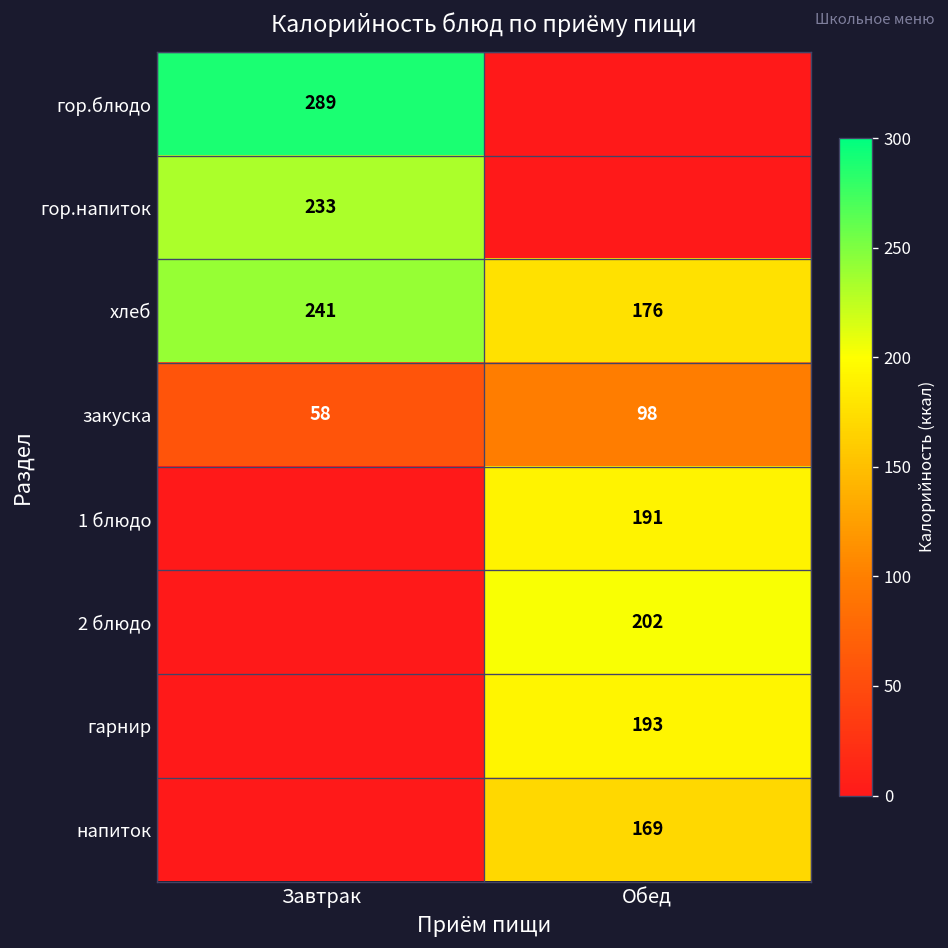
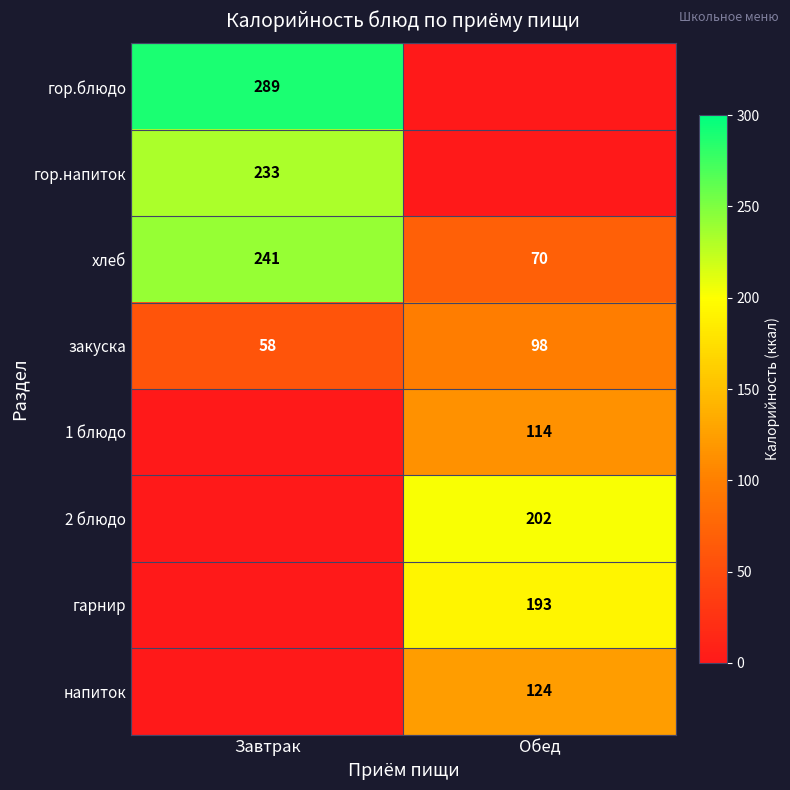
  {
    "гор.блюдо": {
      "Завтрак": 289
    },
    "гор.напиток": {
      "Завтрак": 233
    },
    "хлеб": {
      "Завтрак": 241,
-     "Обед": 176
+     "Обед": 70
    },
    "закуска": {
      "Завтрак": 58,
      "Обед": 98
    },
    "1 блюдо": {
-     "Обед": 191
+     "Обед": 114
    },
    "2 блюдо": {
      "Обед": 202
    },
    "гарнир": {
      "Обед": 193
    },
    "напиток": {
-     "Обед": 169
+     "Обед": 124
    }
  }
